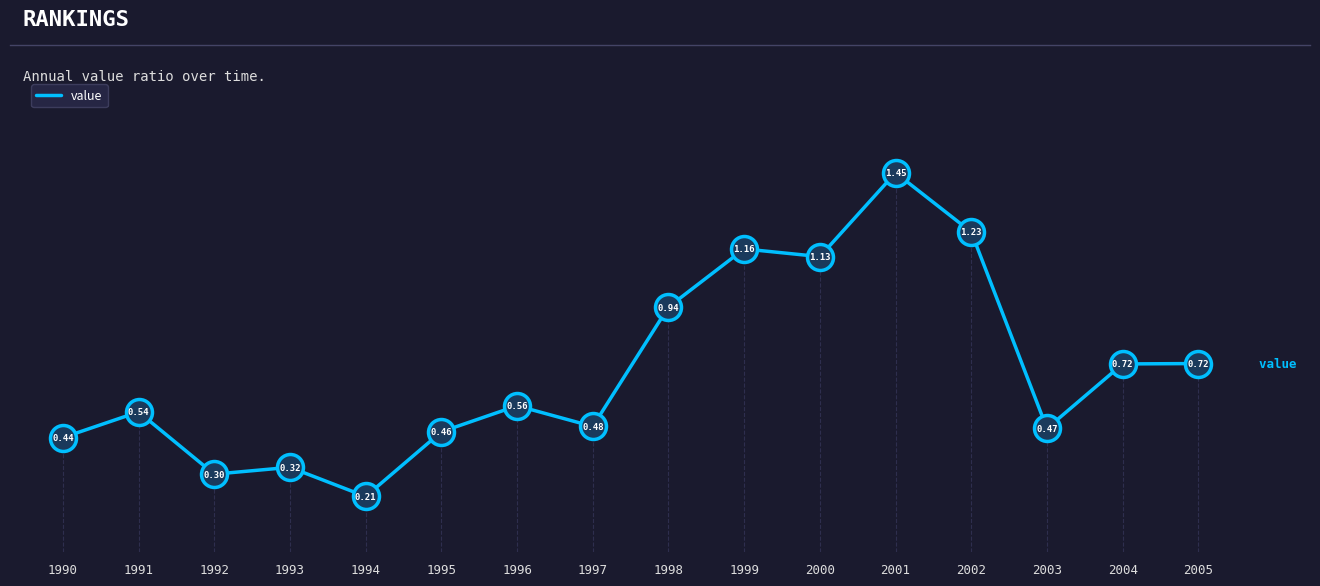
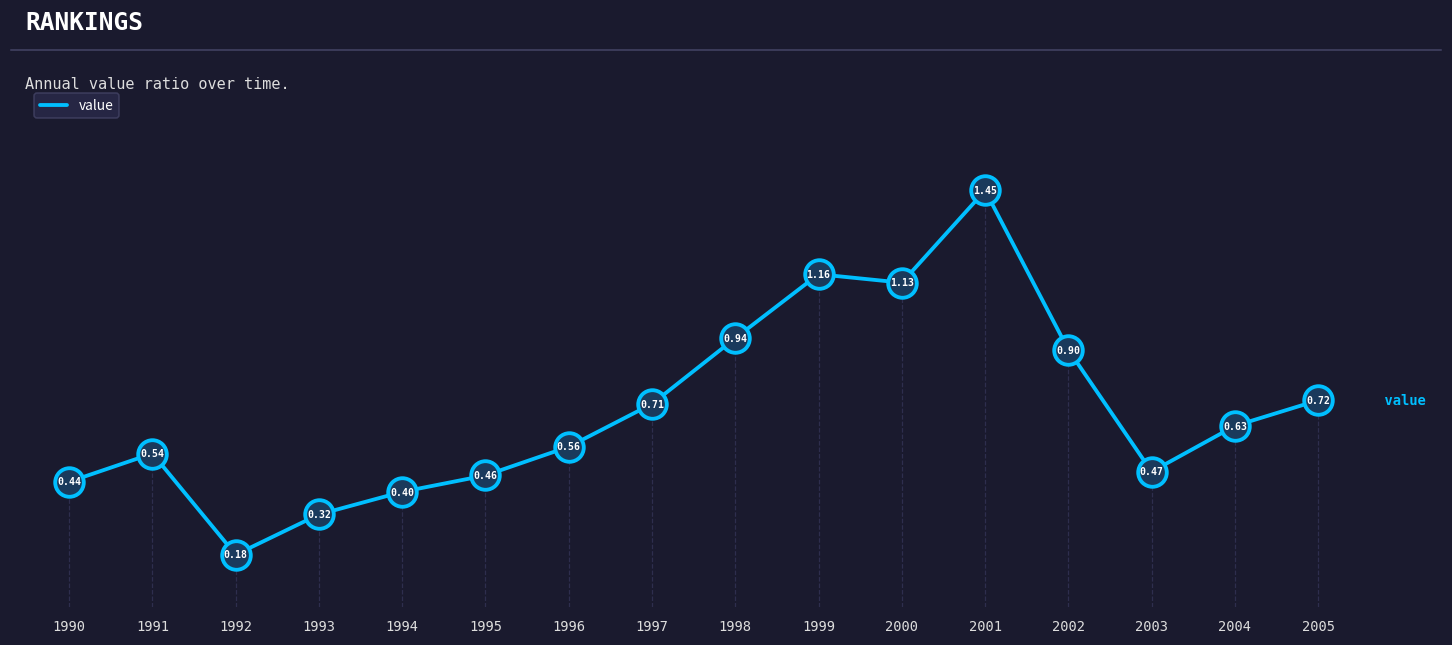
  {
    "value": {
-     "1992": 0.30,
-     "1994": 0.21,
-     "1997": 0.48,
-     "2002": 1.23,
-     "2004": 0.72
+     "1992": 0.18,
+     "1994": 0.40,
+     "1997": 0.71,
+     "2002": 0.90,
+     "2004": 0.63
    }
  }
